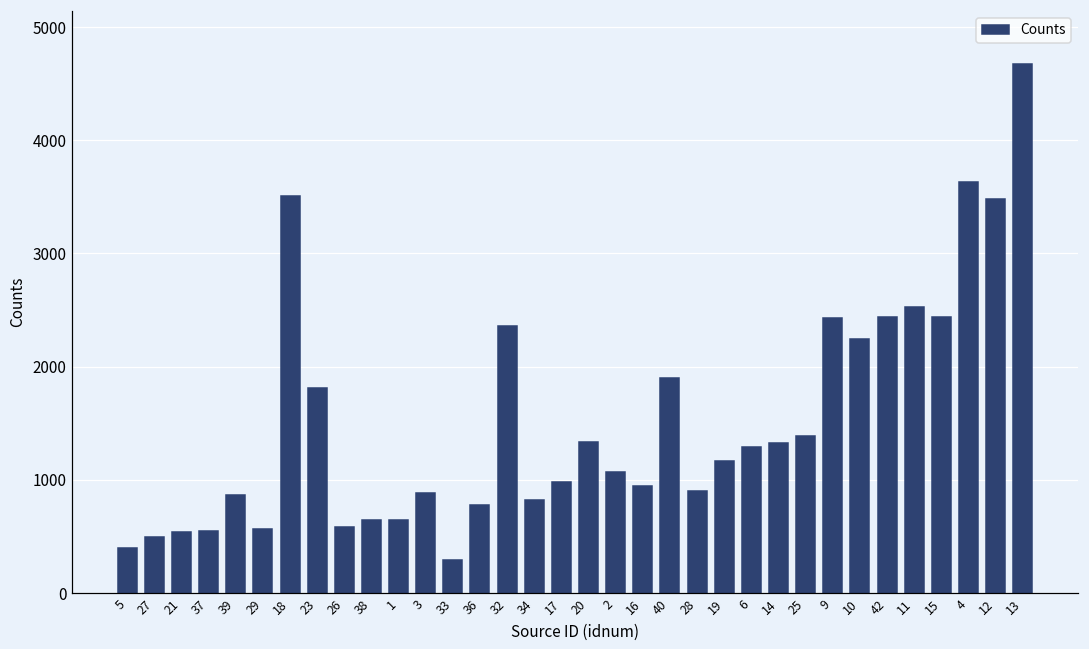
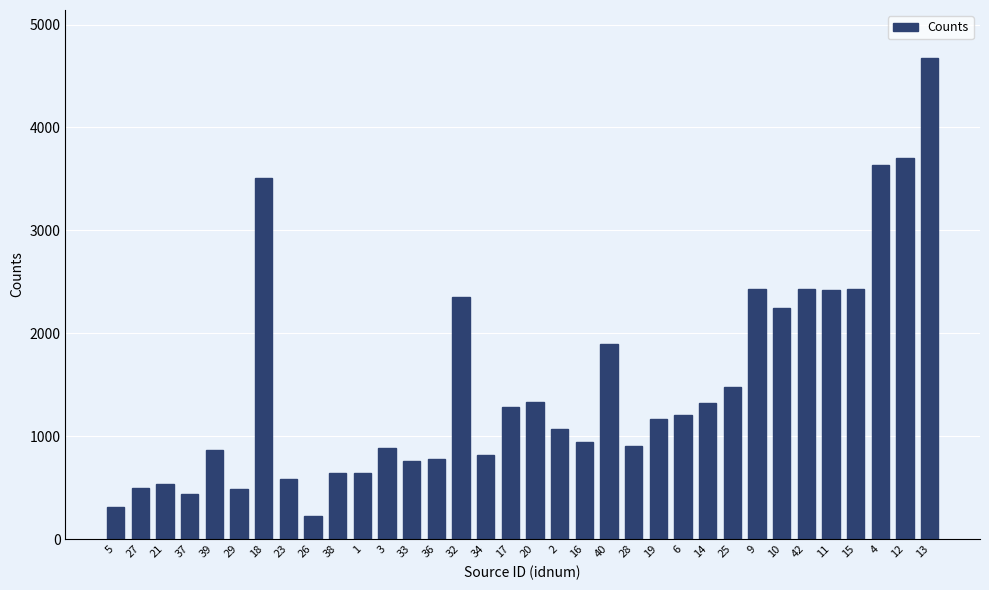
  {
-   "5": 400,
+   "5": 310,
    "27": 490,
    "21": 540,
-   "37": 550,
+   "37": 440,
    "39": 870,
-   "29": 570,
+   "29": 490,
    "18": 3510,
-   "23": 1810,
-   "26": 590,
+   "23": 590,
+   "26": 220,
    "38": 640,
    "1": 650,
    "3": 880,
-   "33": 290,
+   "33": 760,
    "36": 780,
    "32": 2360,
    "34": 820,
-   "17": 980,
+   "17": 1280,
    "20": 1330,
    "2": 1070,
    "16": 940,
    "40": 1900,
    "28": 910,
    "19": 1170,
-   "6": 1290,
+   "6": 1210,
    "14": 1320,
-   "25": 1380,
+   "25": 1480,
    "9": 2430,
    "10": 2240,
    "42": 2440,
-   "11": 2530,
+   "11": 2420,
    "15": 2430,
    "4": 3630,
-   "12": 3480,
+   "12": 3700,
    "13": 4670
  }
